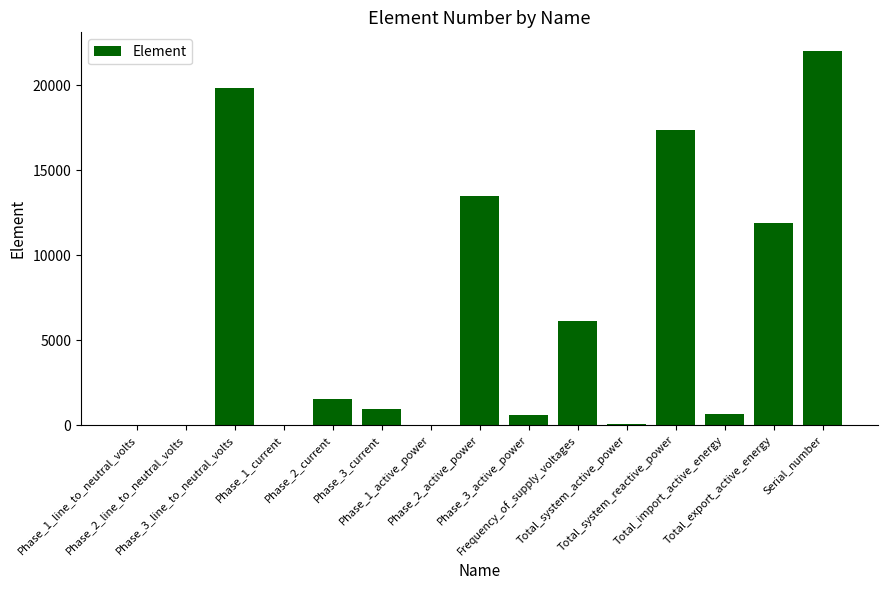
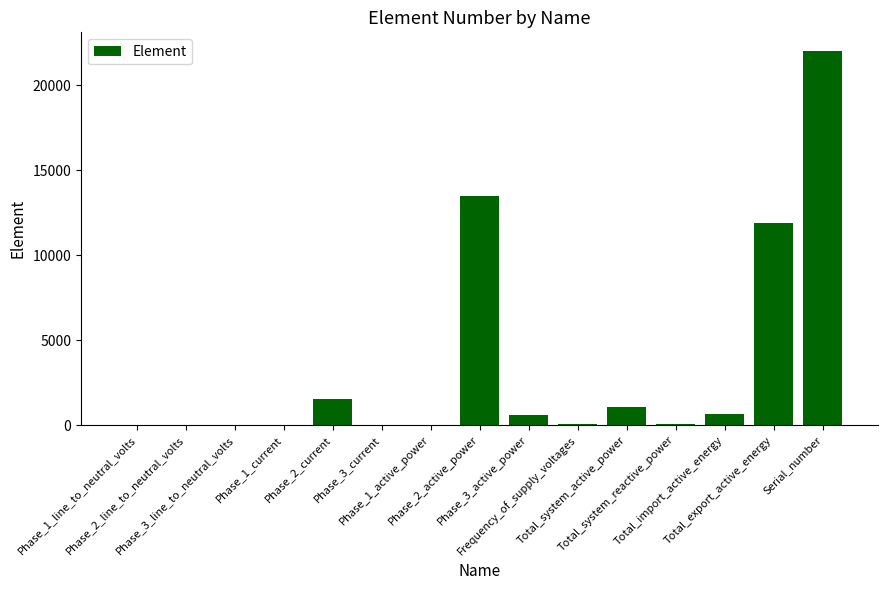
  {
-   "Phase_3_line_to_neutral_volts": 19900,
+   "Phase_3_line_to_neutral_volts": 0,
    "Phase_2_current": 1500,
-   "Phase_3_current": 900,
+   "Phase_3_current": 0,
    "Phase_2_active_power": 13500,
    "Phase_3_active_power": 600,
-   "Frequency_of_supply_voltages": 6100,
-   "Total_system_active_power": 100,
-   "Total_system_reactive_power": 17400,
+   "Frequency_of_supply_voltages": 0,
+   "Total_system_active_power": 1100,
+   "Total_system_reactive_power": 100,
    "Total_import_active_energy": 700,
    "Total_export_active_energy": 11900,
    "Serial_number": 22000
  }
